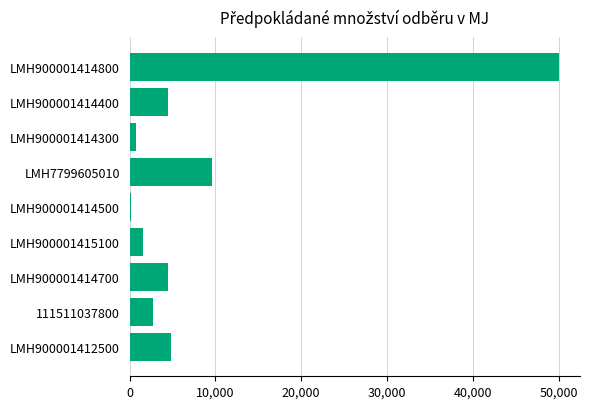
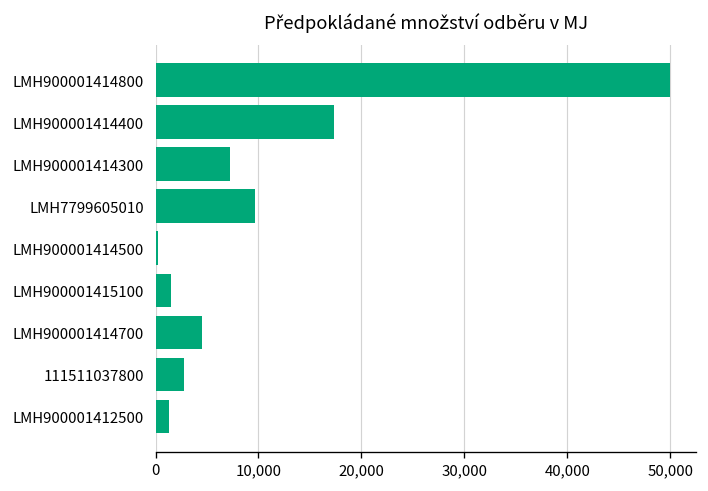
  {
    "LMH900001414800": "50,000",
-   "LMH900001414400": "5,000",
-   "LMH900001414300": "1,000",
+   "LMH900001414400": "17,000",
+   "LMH900001414300": "7,000",
    "LMH7799605010": "10,000",
    "LMH900001415100": "2,000",
    "LMH900001414700": "5,000",
    "111511037800": "3,000",
-   "LMH900001412500": "5,000"
+   "LMH900001412500": "1,000"
  }
